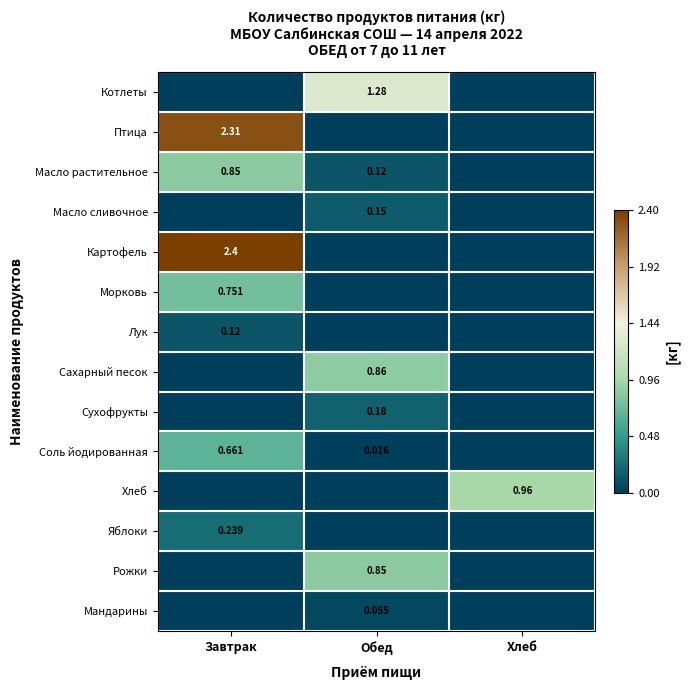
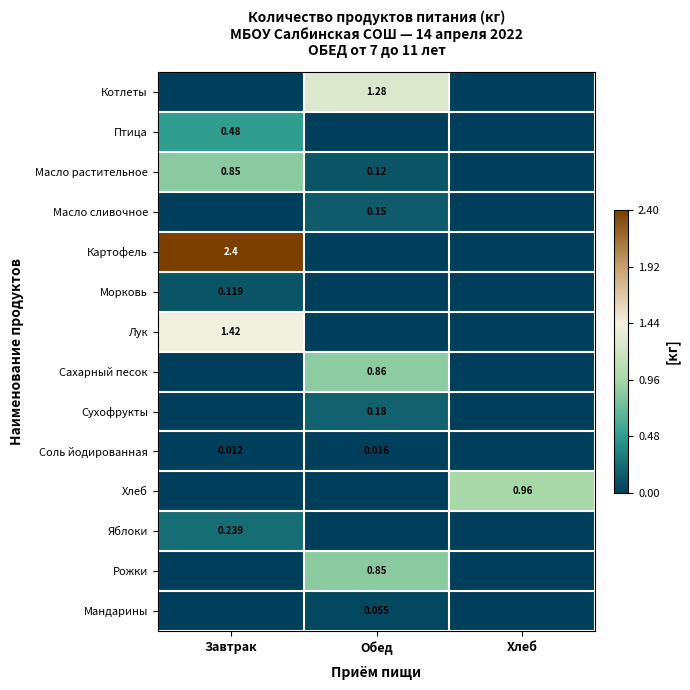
  {
    "Котлеты": {
      "Обед": 1.28
    },
    "Птица": {
-     "Завтрак": 2.31
+     "Завтрак": 0.48
    },
    "Масло растительное": {
      "Завтрак": 0.85,
      "Обед": 0.12
    },
    "Масло сливочное": {
      "Обед": 0.15
    },
    "Картофель": {
      "Завтрак": 2.4
    },
    "Морковь": {
-     "Завтрак": 0.751
+     "Завтрак": 0.119
    },
    "Лук": {
-     "Завтрак": 0.12
+     "Завтрак": 1.42
    },
    "Сахарный песок": {
      "Обед": 0.86
    },
    "Сухофрукты": {
      "Обед": 0.18
    },
    "Соль йодированная": {
-     "Завтрак": 0.661,
+     "Завтрак": 0.012,
      "Обед": 0.016
    },
    "Хлеб": {
      "Хлеб": 0.96
    },
    "Яблоки": {
      "Завтрак": 0.239
    },
    "Рожки": {
      "Обед": 0.85
    },
    "Мандарины": {
      "Обед": 0.055
    }
  }
